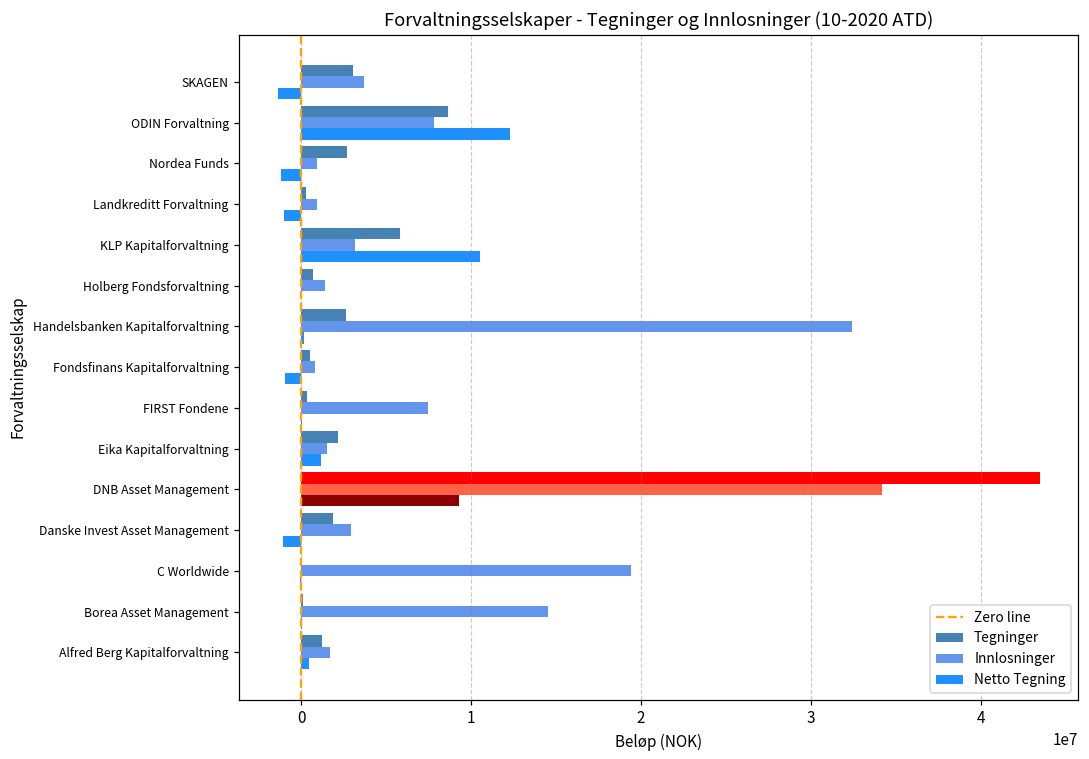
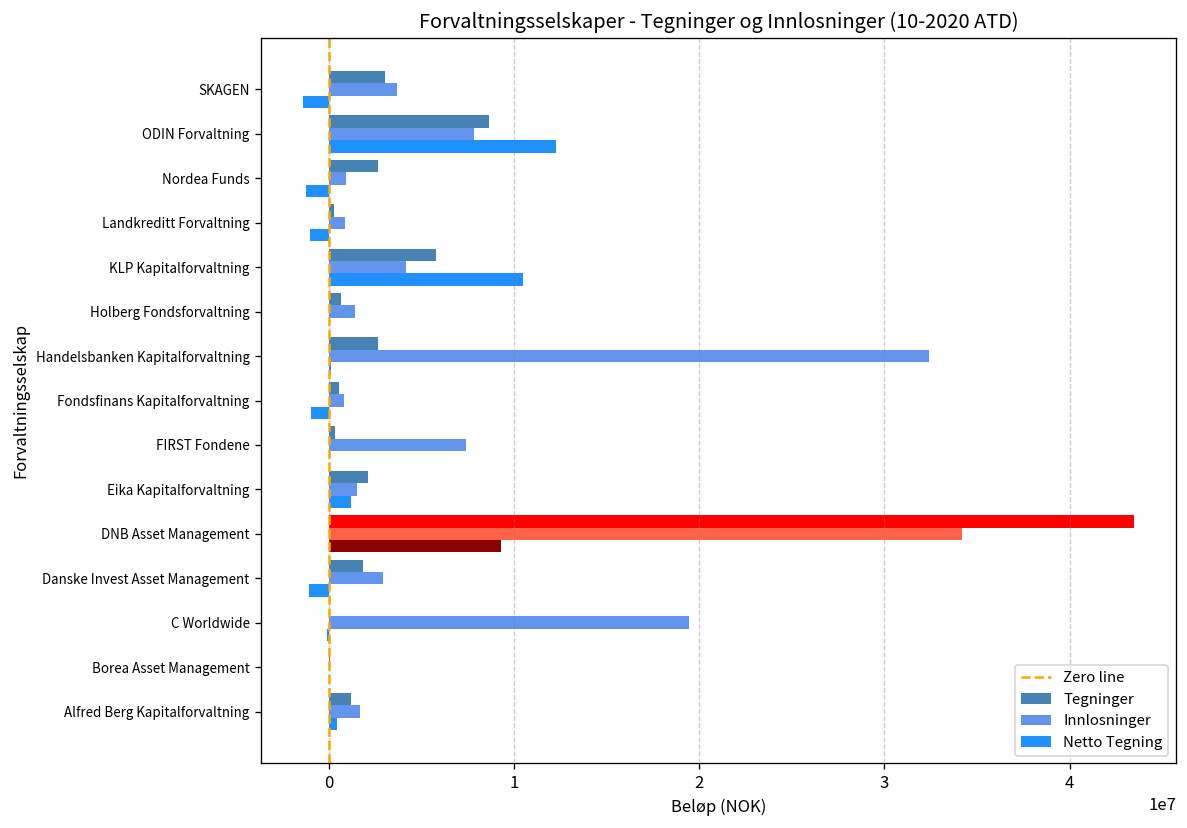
  {
    "Tegninger": {
      "SKAGEN": 3000000,
      "ODIN Forvaltning": 8700000,
      "Nordea Funds": 2700000,
      "Landkreditt Forvaltning": 300000,
      "KLP Kapitalforvaltning": 5800000,
      "Holberg Fondsforvaltning": 700000,
      "Handelsbanken Kapitalforvaltning": 2700000,
      "Fondsfinans Kapitalforvaltning": 500000,
      "FIRST Fondene": 400000,
      "Eika Kapitalforvaltning": 2100000,
      "DNB Asset Management": 43500000,
      "Danske Invest Asset Management": 1900000,
      "Alfred Berg Kapitalforvaltning": 1200000
    },
    "Innlosninger": {
      "SKAGEN": 3700000,
      "ODIN Forvaltning": 7800000,
      "Nordea Funds": 900000,
      "Landkreditt Forvaltning": 900000,
-     "KLP Kapitalforvaltning": 3200000,
+     "KLP Kapitalforvaltning": 4200000,
      "Holberg Fondsforvaltning": 1400000,
      "Handelsbanken Kapitalforvaltning": 32400000,
      "Fondsfinans Kapitalforvaltning": 800000,
      "FIRST Fondene": 7400000,
      "Eika Kapitalforvaltning": 1500000,
      "DNB Asset Management": 34200000,
      "Danske Invest Asset Management": 2900000,
      "C Worldwide": 19400000,
-     "Borea Asset Management": 14600000,
+     "Borea Asset Management": 0,
      "Alfred Berg Kapitalforvaltning": 1700000
    },
    "Netto Tegning": {
      "SKAGEN": -1400000,
      "ODIN Forvaltning": 12300000,
      "Nordea Funds": -1200000,
      "Landkreditt Forvaltning": -1000000,
      "KLP Kapitalforvaltning": 10500000,
      "Fondsfinans Kapitalforvaltning": -900000,
      "Eika Kapitalforvaltning": 1200000,
      "DNB Asset Management": 9300000,
      "Danske Invest Asset Management": -1100000,
      "Alfred Berg Kapitalforvaltning": 500000
    }
  }
